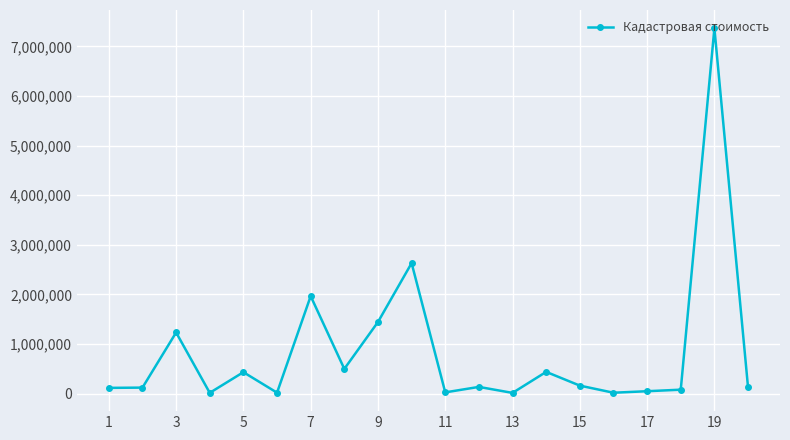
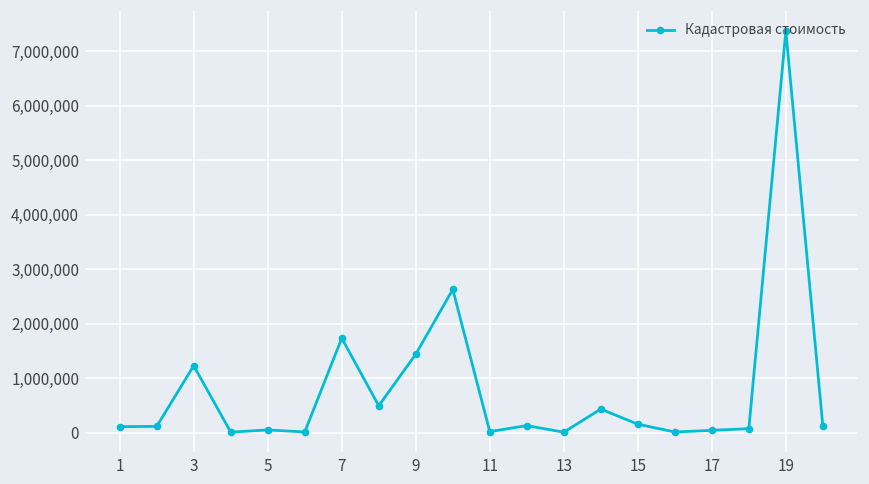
  {
    "1": "100,000",
    "3": "1,200,000",
-   "5": "400,000",
-   "7": "2,000,000",
+   "5": "100,000",
+   "7": "1,700,000",
    "9": "1,400,000",
    "11": "0",
    "13": "0",
    "15": "200,000",
    "17": "0"
  }
